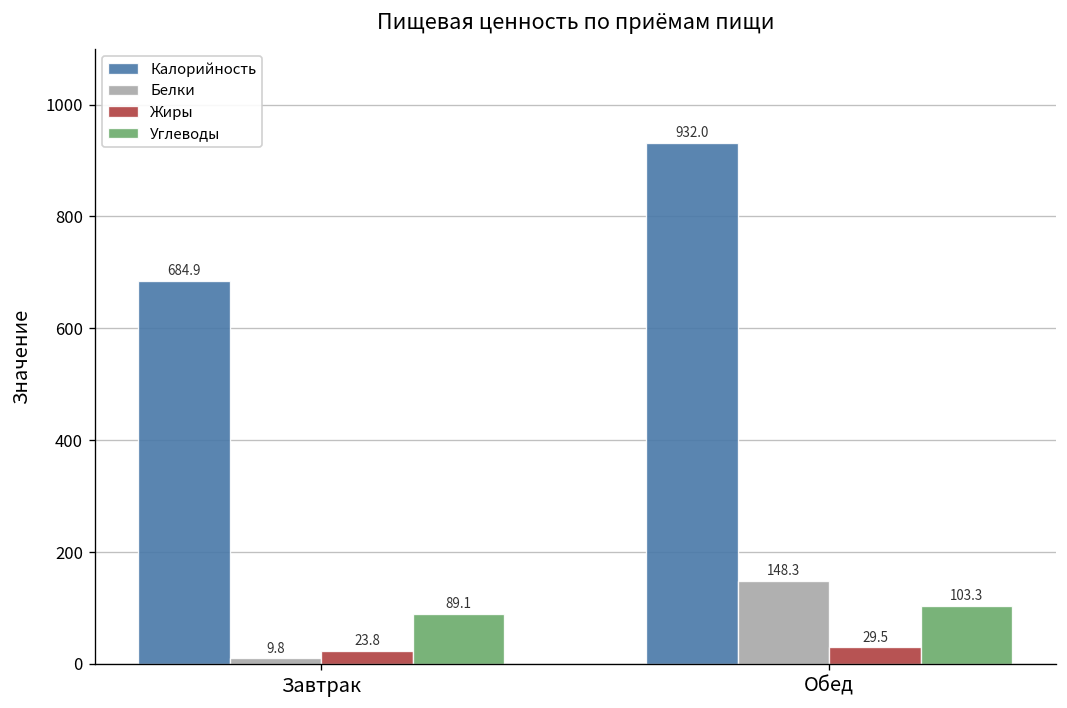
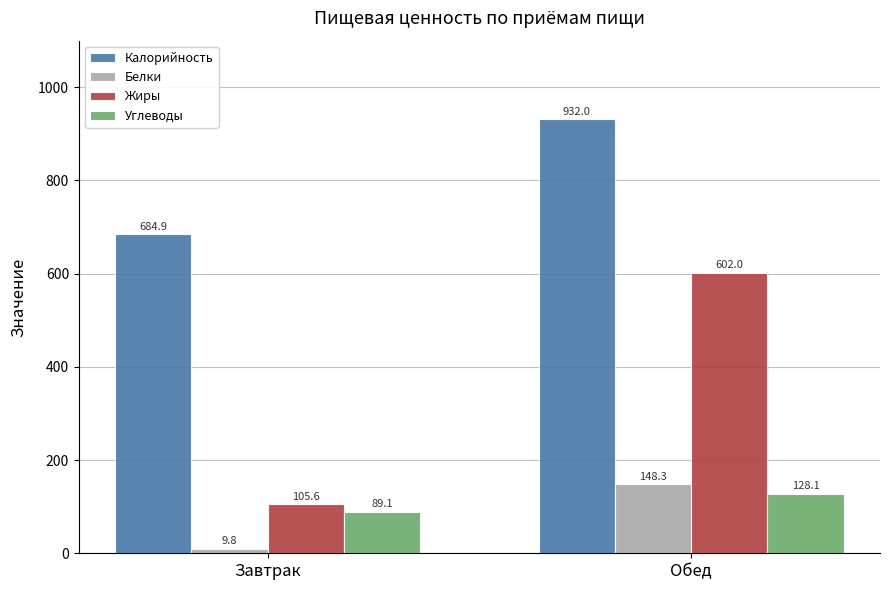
  {
    "Калорийность": {
      "Завтрак": 684.9,
      "Обед": 932.0
    },
    "Белки": {
      "Завтрак": 9.8,
      "Обед": 148.3
    },
    "Жиры": {
-     "Завтрак": 23.8,
-     "Обед": 29.5
+     "Завтрак": 105.6,
+     "Обед": 602.0
    },
    "Углеводы": {
      "Завтрак": 89.1,
-     "Обед": 103.3
+     "Обед": 128.1
    }
  }
